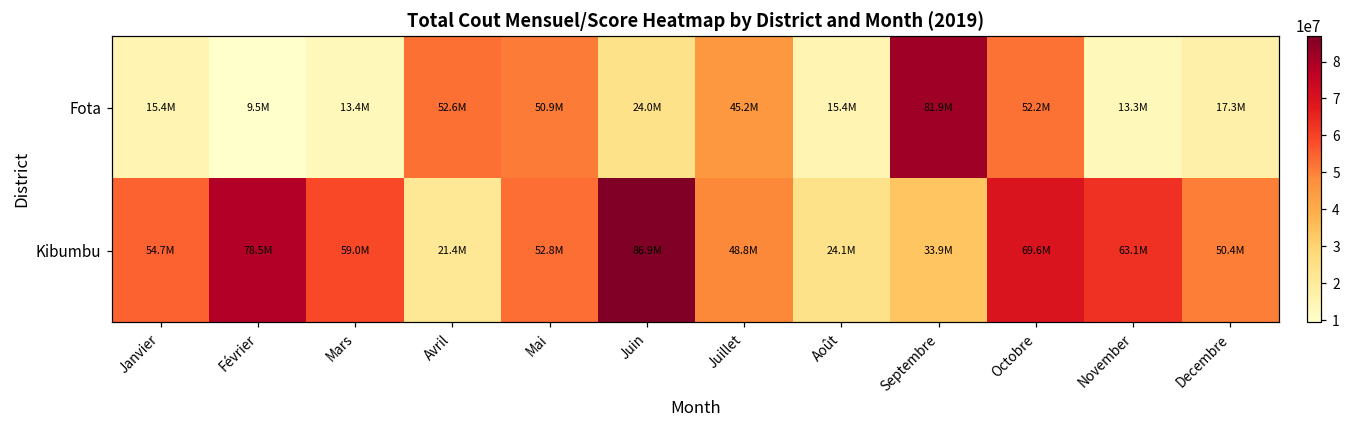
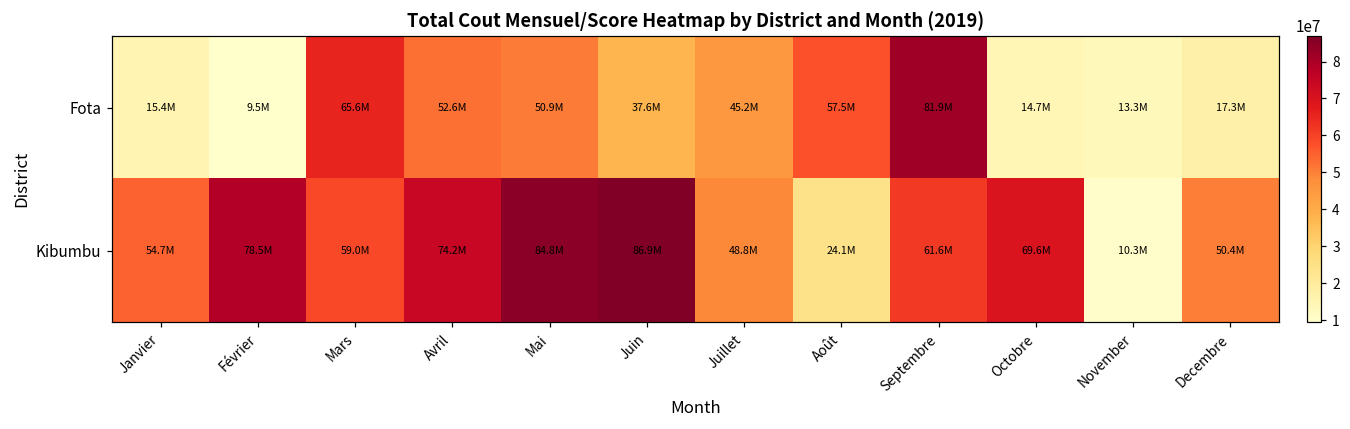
  {
    "Fota": {
      "Janvier": "15.4M",
      "Février": "9.5M",
-     "Mars": "13.4M",
+     "Mars": "65.6M",
      "Avril": "52.6M",
      "Mai": "50.9M",
-     "Juin": "24.0M",
+     "Juin": "37.6M",
      "Juillet": "45.2M",
-     "Août": "15.4M",
+     "Août": "57.5M",
      "Septembre": "81.9M",
-     "Octobre": "52.2M",
+     "Octobre": "14.7M",
      "November": "13.3M",
      "Decembre": "17.3M"
    },
    "Kibumbu": {
      "Janvier": "54.7M",
      "Février": "78.5M",
      "Mars": "59.0M",
-     "Avril": "21.4M",
-     "Mai": "52.8M",
+     "Avril": "74.2M",
+     "Mai": "84.8M",
      "Juin": "86.9M",
      "Juillet": "48.8M",
      "Août": "24.1M",
-     "Septembre": "33.9M",
+     "Septembre": "61.6M",
      "Octobre": "69.6M",
-     "November": "63.1M",
+     "November": "10.3M",
      "Decembre": "50.4M"
    }
  }
